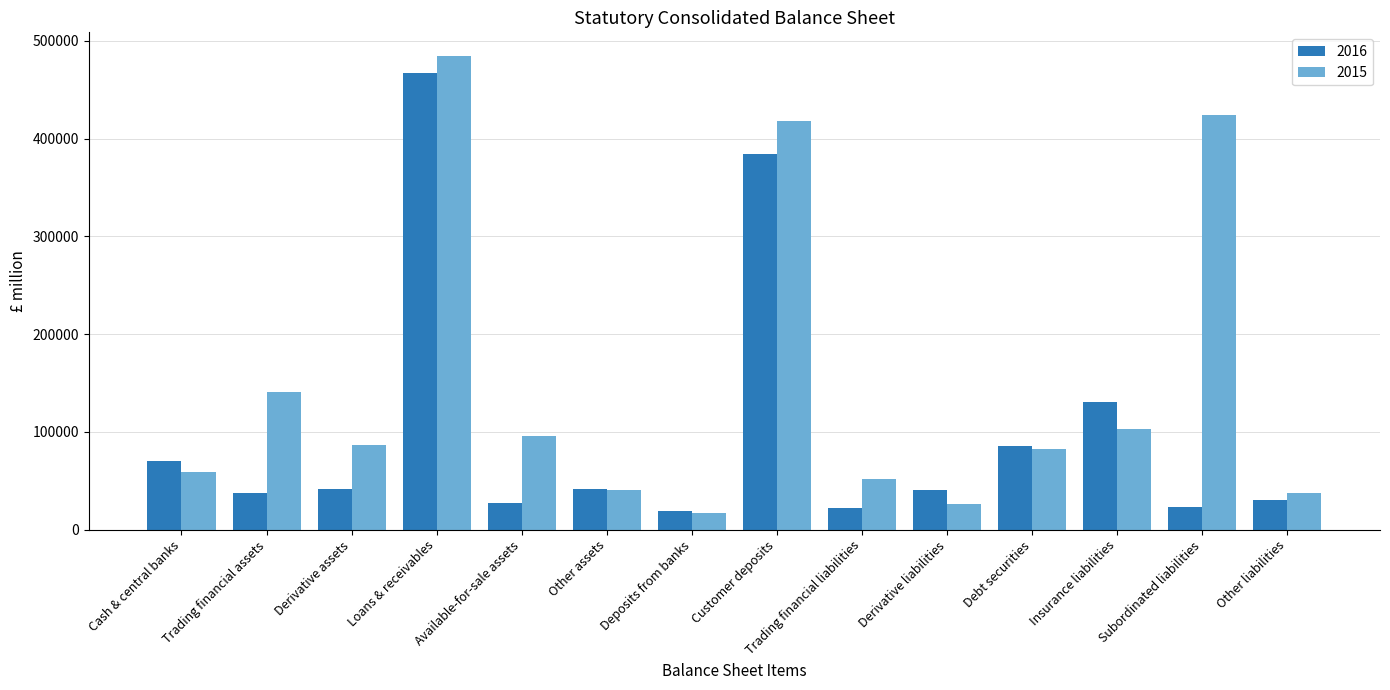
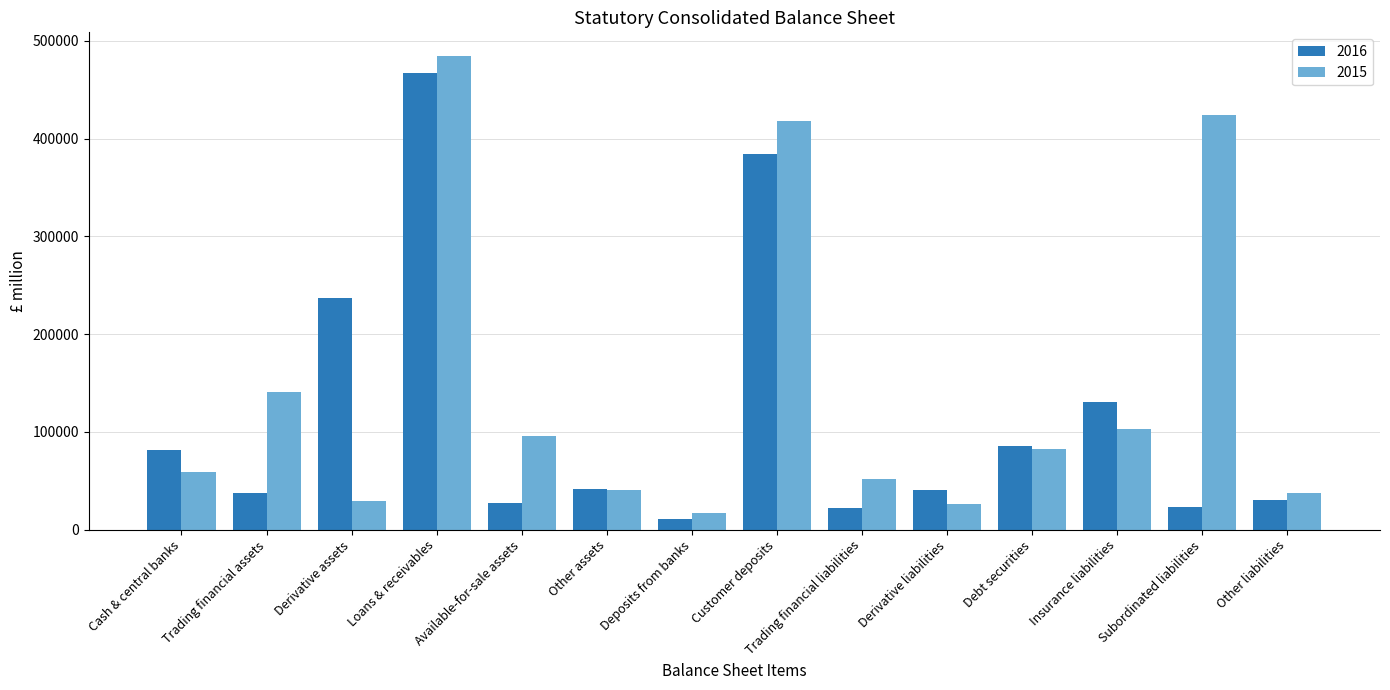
  {
    "2016": {
-     "Cash & central banks": 70000,
+     "Cash & central banks": 80000,
      "Trading financial assets": 40000,
-     "Derivative assets": 40000,
+     "Derivative assets": 240000,
      "Loans & receivables": 470000,
      "Available-for-sale assets": 30000,
      "Other assets": 40000,
-     "Deposits from banks": 20000,
+     "Deposits from banks": 10000,
      "Customer deposits": 380000,
      "Trading financial liabilities": 20000,
      "Derivative liabilities": 40000,
      "Debt securities": 90000,
      "Insurance liabilities": 130000,
      "Subordinated liabilities": 20000,
      "Other liabilities": 30000
    },
    "2015": {
      "Cash & central banks": 60000,
      "Trading financial assets": 140000,
-     "Derivative assets": 90000,
+     "Derivative assets": 30000,
      "Loans & receivables": 480000,
      "Available-for-sale assets": 100000,
      "Other assets": 40000,
      "Deposits from banks": 20000,
      "Customer deposits": 420000,
      "Trading financial liabilities": 50000,
      "Derivative liabilities": 30000,
      "Debt securities": 80000,
      "Insurance liabilities": 100000,
      "Subordinated liabilities": 420000,
      "Other liabilities": 40000
    }
  }
